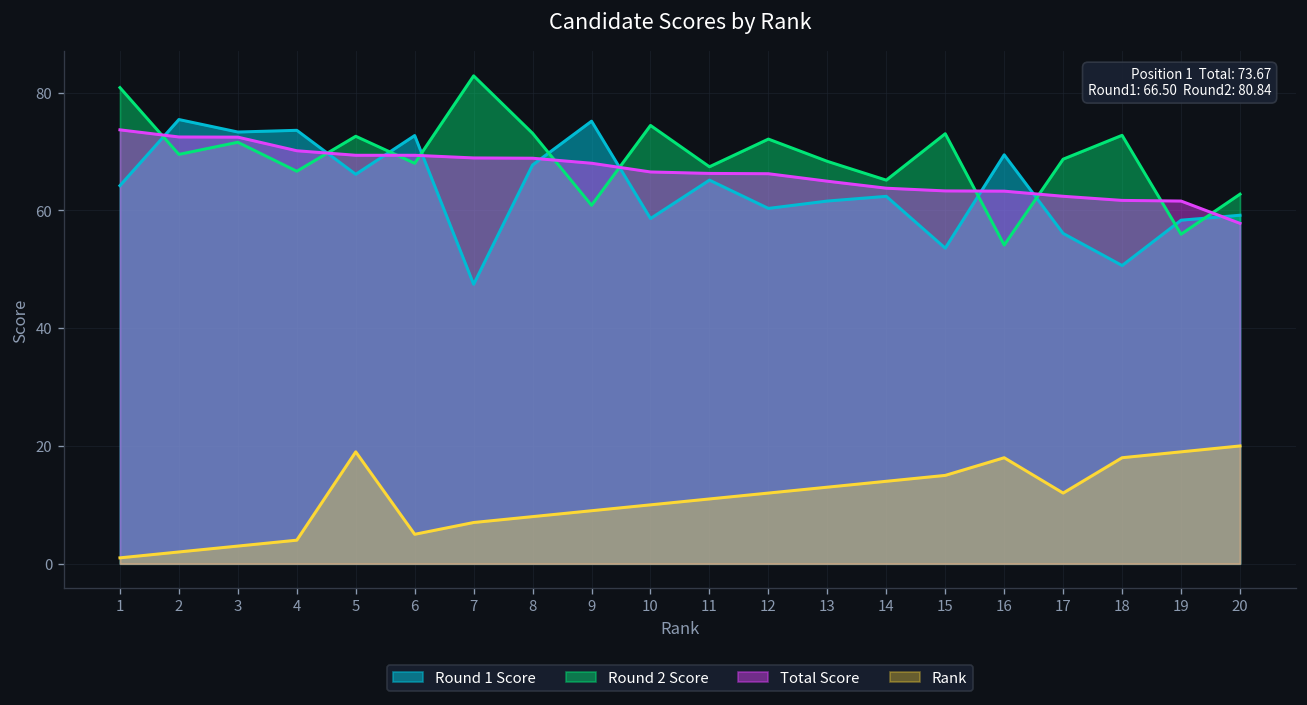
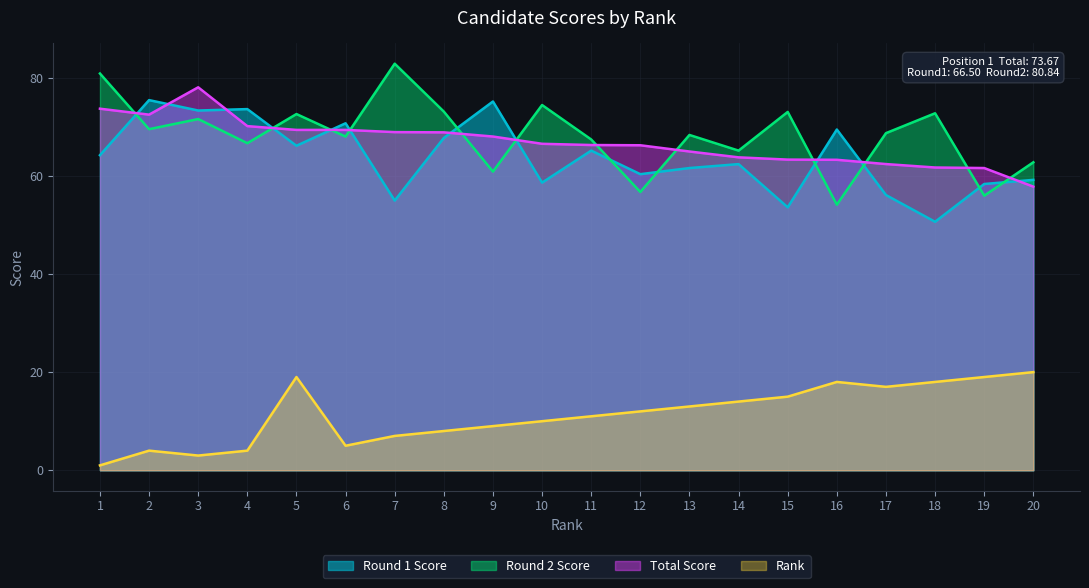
  {
    "Round 1 Score": {
      "1": 64,
      "2": 75,
      "3": 73,
      "4": 74,
      "5": 66,
-     "6": 73,
-     "7": 47,
+     "6": 71,
+     "7": 55,
      "8": 68,
      "9": 75,
      "10": 59,
      "11": 65,
      "12": 60,
      "13": 62,
      "14": 62,
      "15": 54,
      "16": 69,
      "17": 56,
      "18": 51,
      "19": 58,
      "20": 59
    },
    "Round 2 Score": {
      "1": 81,
      "2": 70,
      "3": 72,
      "4": 67,
      "5": 73,
      "6": 68,
      "7": 83,
      "8": 73,
      "9": 61,
      "10": 74,
      "11": 67,
-     "12": 72,
+     "12": 57,
      "13": 68,
      "14": 65,
      "15": 73,
      "16": 54,
      "17": 69,
      "18": 73,
      "19": 56,
      "20": 63
    },
    "Total Score": {
      "1": 74,
      "2": 72,
-     "3": 72,
+     "3": 78,
      "4": 70,
      "5": 69,
      "6": 69,
      "7": 69,
      "8": 69,
      "9": 68,
      "10": 67,
      "11": 66,
      "12": 66,
      "13": 65,
      "14": 64,
      "15": 63,
      "16": 63,
      "17": 62,
      "18": 62,
      "19": 62,
      "20": 58
    },
    "Rank": {
      "1": 1,
-     "2": 2,
+     "2": 4,
      "3": 3,
      "4": 4,
      "5": 19,
      "6": 5,
      "7": 7,
      "8": 8,
      "9": 9,
      "10": 10,
      "11": 11,
      "12": 12,
      "13": 13,
      "14": 14,
      "15": 15,
      "16": 18,
-     "17": 12,
+     "17": 17,
      "18": 18,
      "19": 19,
      "20": 20
    }
  }
